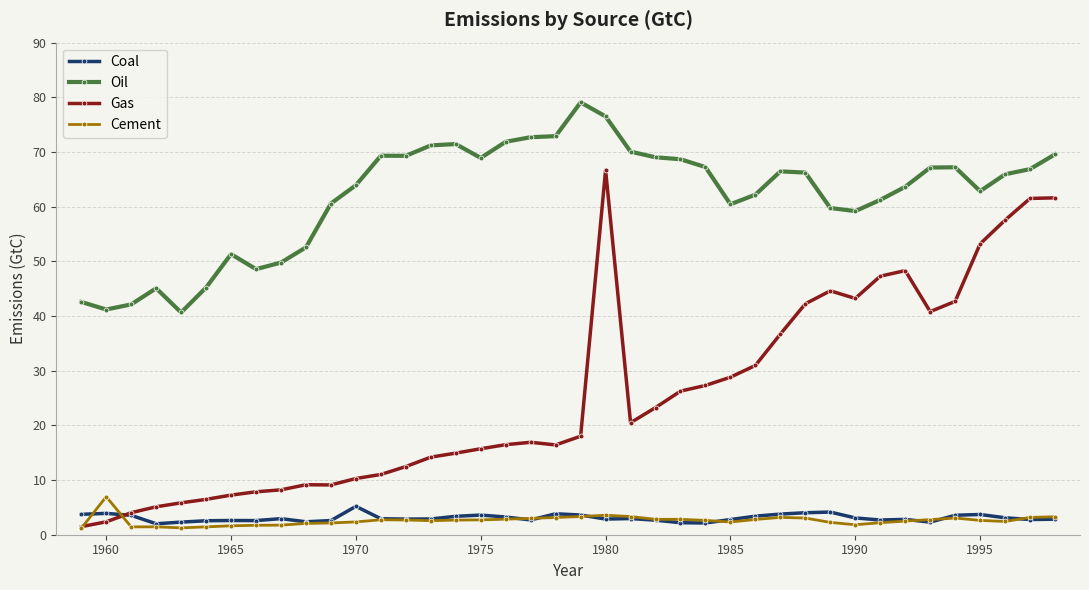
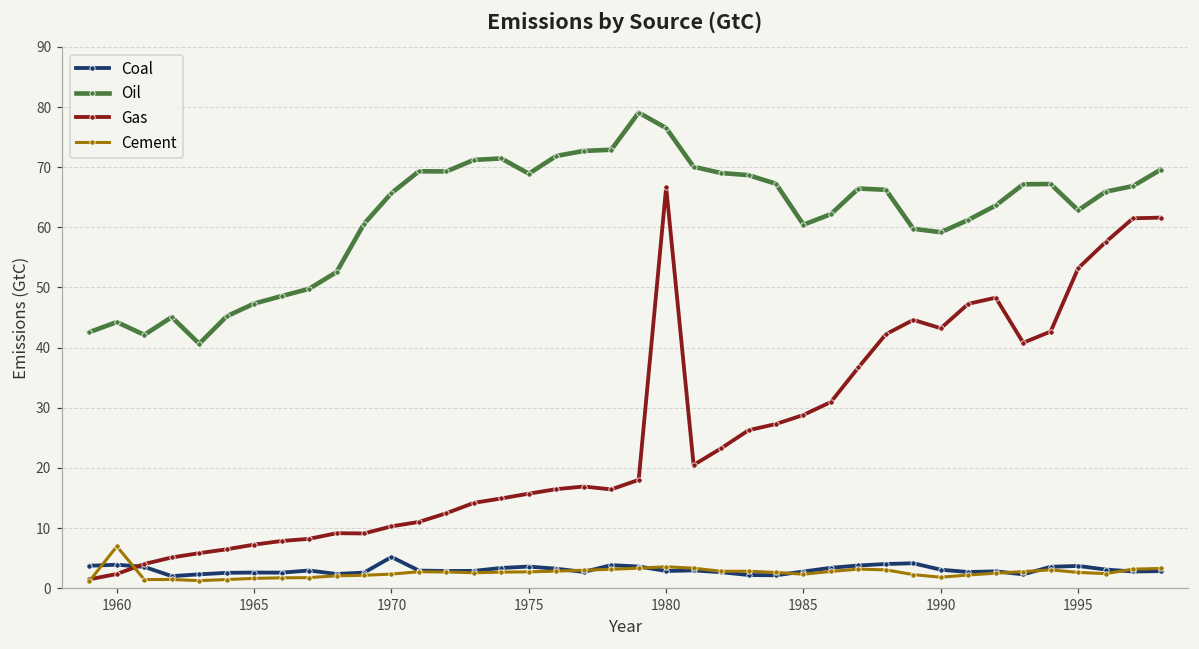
  {
    "Coal": {
      "1960": 4,
      "1965": 3,
      "1970": 5,
      "1975": 4,
      "1980": 3,
      "1990": 3,
      "1995": 4
    },
    "Oil": {
-     "1960": 41,
-     "1965": 51,
-     "1970": 64,
+     "1960": 44,
+     "1965": 47,
+     "1970": 66,
      "1975": 69,
      "1980": 77,
      "1985": 60,
      "1990": 59,
      "1995": 63
    },
    "Gas": {
      "1960": 2,
      "1965": 7,
      "1970": 10,
      "1975": 16,
      "1980": 67,
      "1985": 29,
      "1990": 43,
      "1995": 53
    },
    "Cement": {
      "1960": 7,
      "1965": 2,
      "1970": 2,
      "1975": 3,
      "1980": 4,
      "1990": 2,
      "1995": 3
    }
  }
